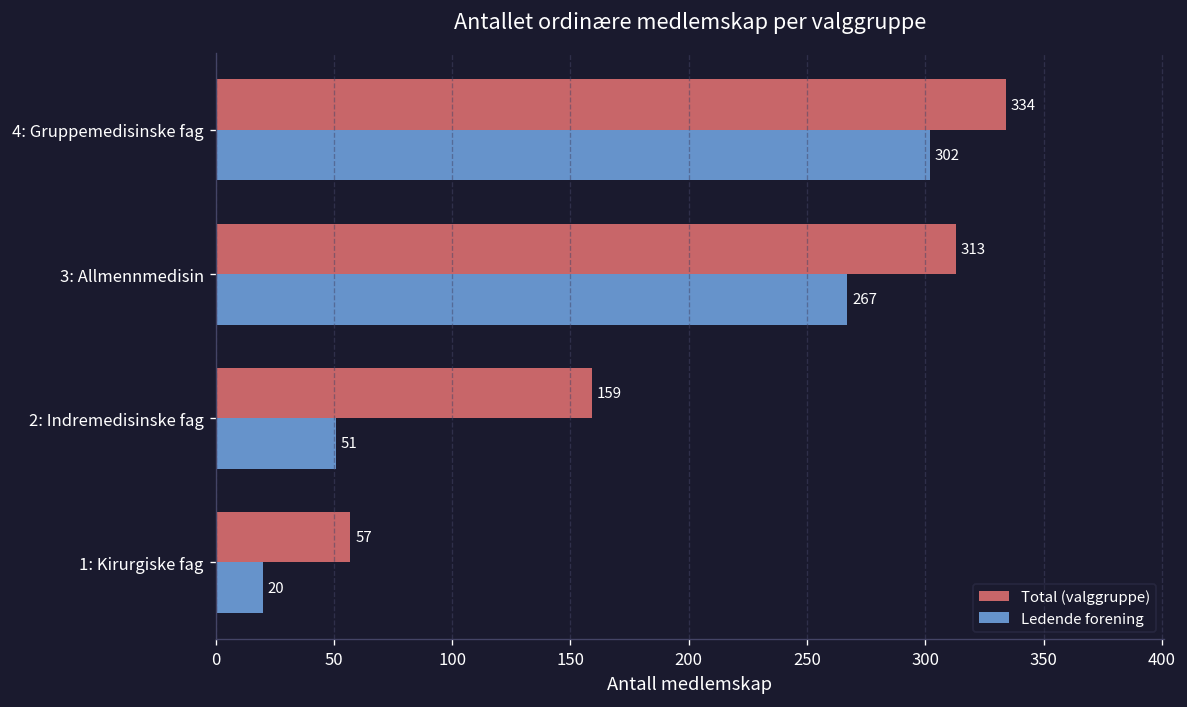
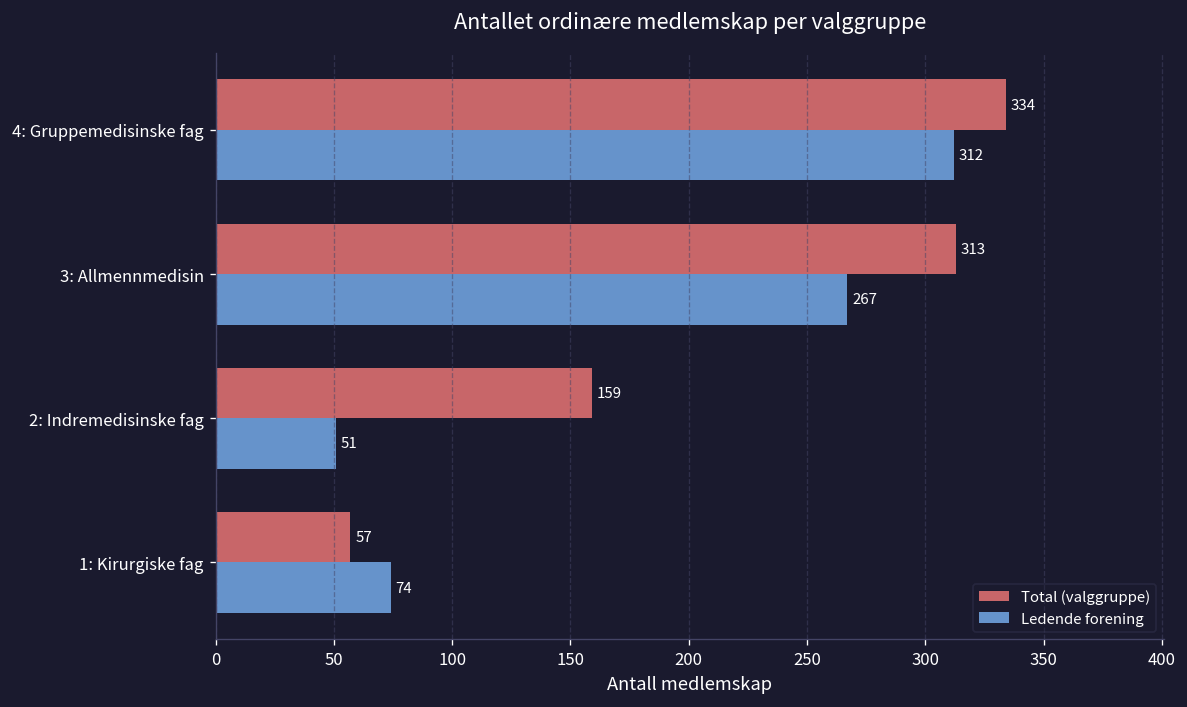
  {
    "Total (valggruppe)": {
      "4: Gruppemedisinske fag": 334,
      "3: Allmennmedisin": 313,
      "2: Indremedisinske fag": 159,
      "1: Kirurgiske fag": 57
    },
    "Ledende forening": {
-     "4: Gruppemedisinske fag": 302,
+     "4: Gruppemedisinske fag": 312,
      "3: Allmennmedisin": 267,
      "2: Indremedisinske fag": 51,
-     "1: Kirurgiske fag": 20
+     "1: Kirurgiske fag": 74
    }
  }
